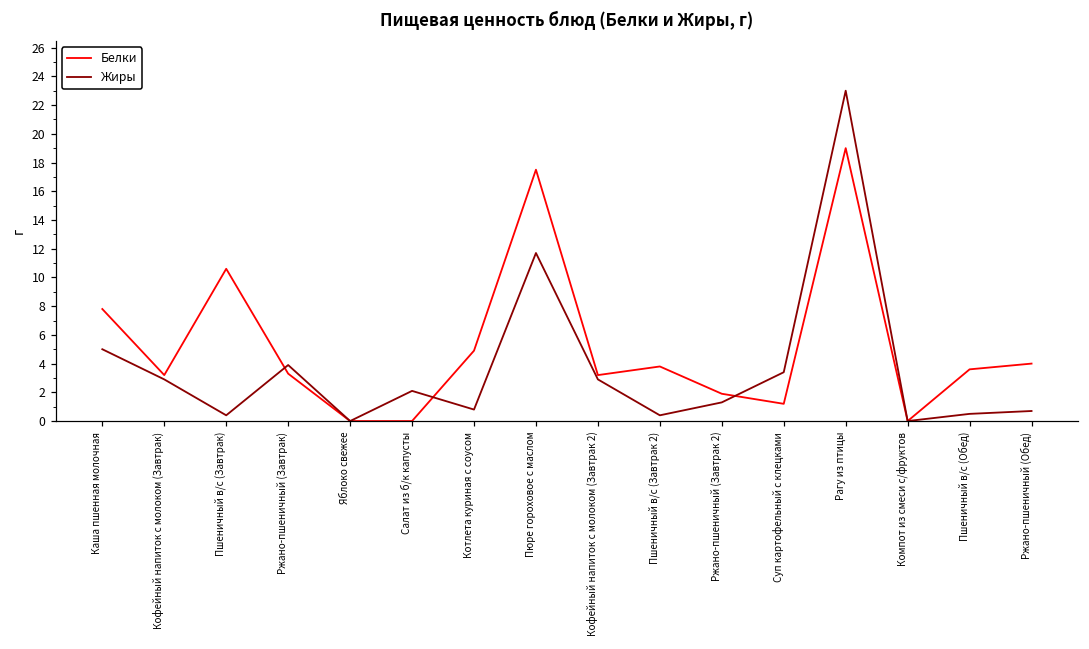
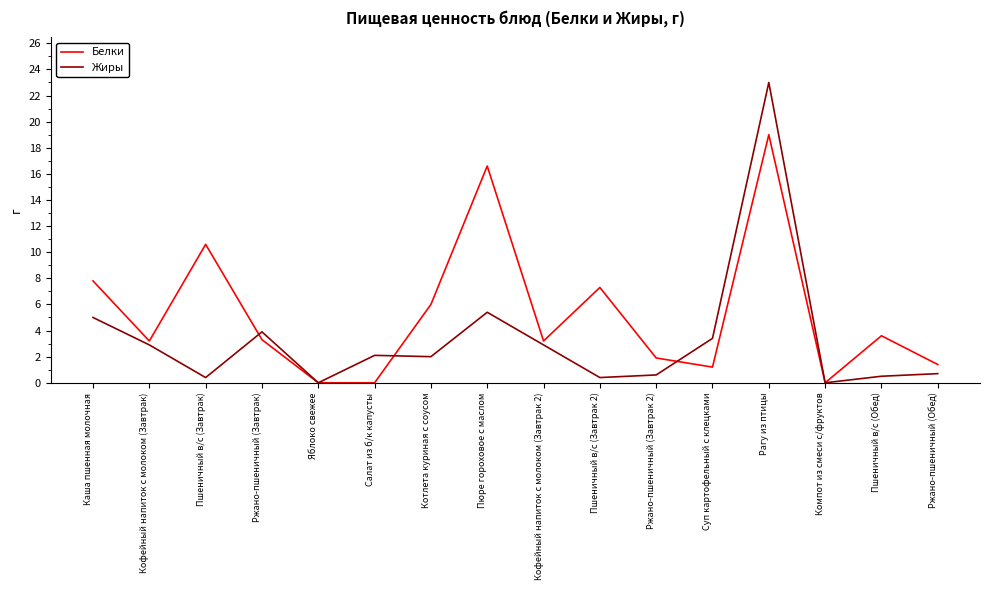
  {
    "Белки": {
      "Каша пшенная молочная": 7.8,
      "Кофейный напиток с молоком (Завтрак)": 3.2,
      "Пшеничный в/с (Завтрак)": 10.6,
      "Ржано-пшеничный (Завтрак)": 3.3,
      "Салат из б/к капусты": 0.0,
-     "Котлета куриная с соусом": 4.9,
-     "Пюре гороховое с маслом": 17.5,
+     "Котлета куриная с соусом": 6.0,
+     "Пюре гороховое с маслом": 16.6,
      "Кофейный напиток с молоком (Завтрак 2)": 3.2,
-     "Пшеничный в/с (Завтрак 2)": 3.8,
+     "Пшеничный в/с (Завтрак 2)": 7.3,
      "Ржано-пшеничный (Завтрак 2)": 1.9,
      "Суп картофельный с клецками": 1.2,
      "Рагу из птицы": 19.0,
      "Пшеничный в/с (Обед)": 3.6,
-     "Ржано-пшеничный (Обед)": 4.0
+     "Ржано-пшеничный (Обед)": 1.4
    },
    "Жиры": {
      "Каша пшенная молочная": 5.0,
      "Кофейный напиток с молоком (Завтрак)": 2.9,
      "Пшеничный в/с (Завтрак)": 0.4,
      "Ржано-пшеничный (Завтрак)": 3.9,
      "Салат из б/к капусты": 2.1,
-     "Котлета куриная с соусом": 0.8,
-     "Пюре гороховое с маслом": 11.7,
+     "Котлета куриная с соусом": 2.0,
+     "Пюре гороховое с маслом": 5.4,
      "Кофейный напиток с молоком (Завтрак 2)": 2.9,
      "Пшеничный в/с (Завтрак 2)": 0.4,
-     "Ржано-пшеничный (Завтрак 2)": 1.3,
+     "Ржано-пшеничный (Завтрак 2)": 0.6,
      "Суп картофельный с клецками": 3.4,
      "Рагу из птицы": 23.0,
      "Пшеничный в/с (Обед)": 0.5,
      "Ржано-пшеничный (Обед)": 0.7
    }
  }
